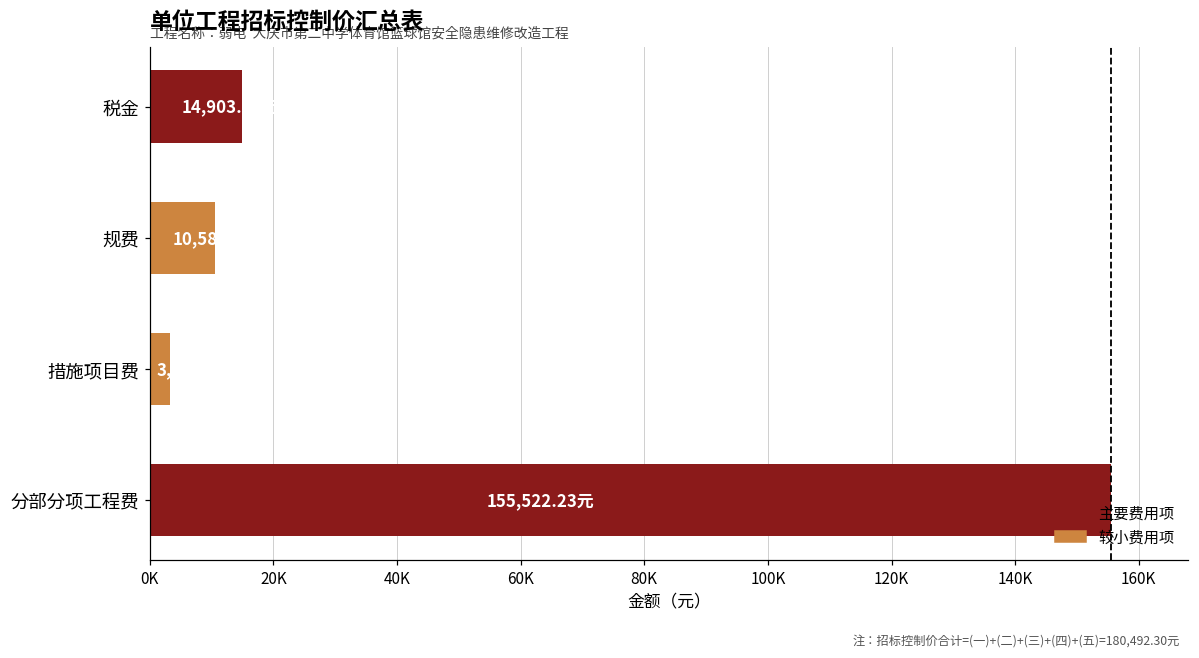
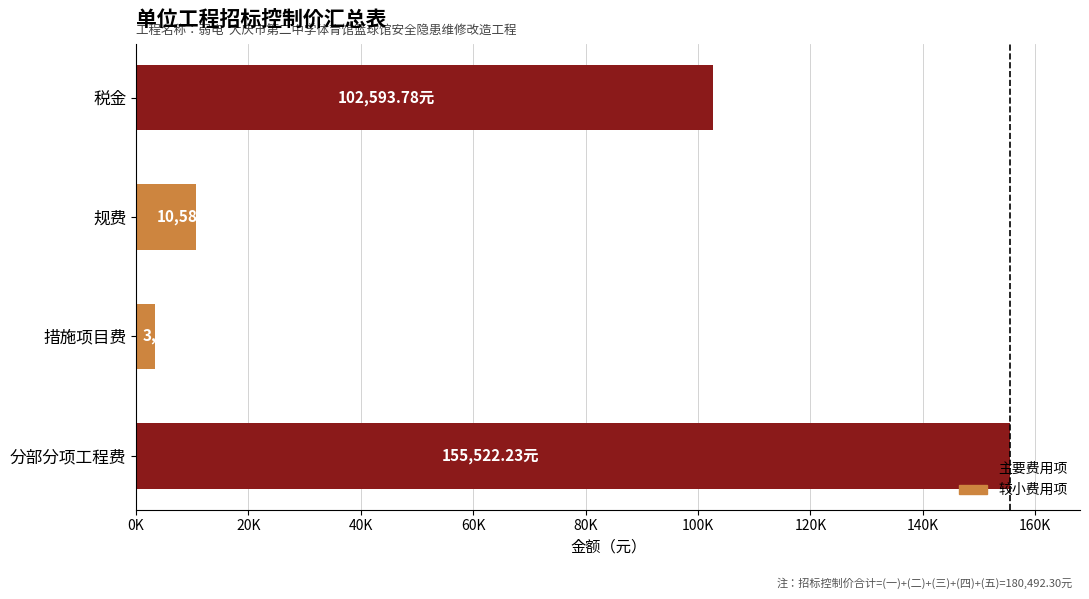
  {
-   "税金": "14,903.03元",
+   "税金": "102,593.78元",
    "分部分项工程费": "155,522.23元"
  }
